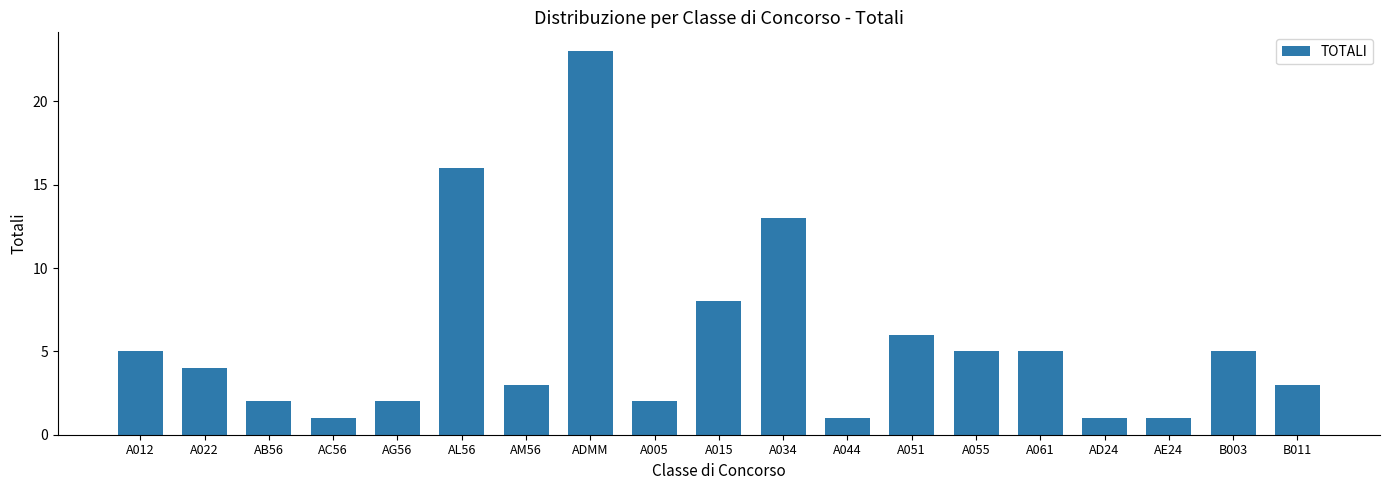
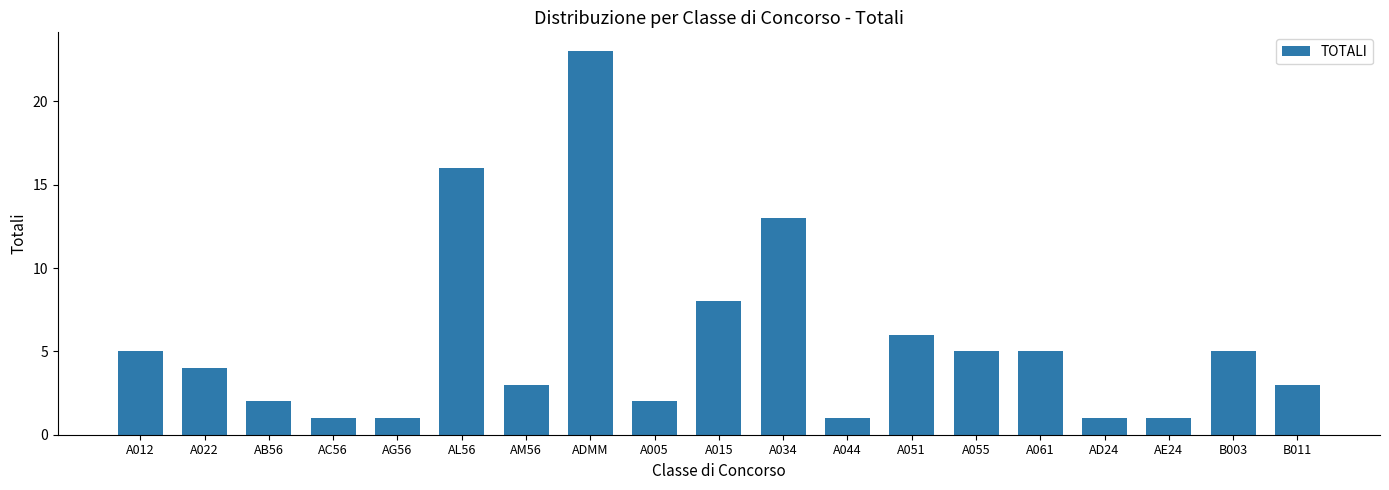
  {
    "A012": 5,
    "A022": 4,
    "AB56": 2,
    "AC56": 1,
-   "AG56": 2,
+   "AG56": 1,
    "AL56": 16,
    "AM56": 3,
    "ADMM": 23,
    "A005": 2,
    "A015": 8,
    "A034": 13,
    "A044": 1,
    "A051": 6,
    "A055": 5,
    "A061": 5,
    "AD24": 1,
    "AE24": 1,
    "B003": 5,
    "B011": 3
  }
